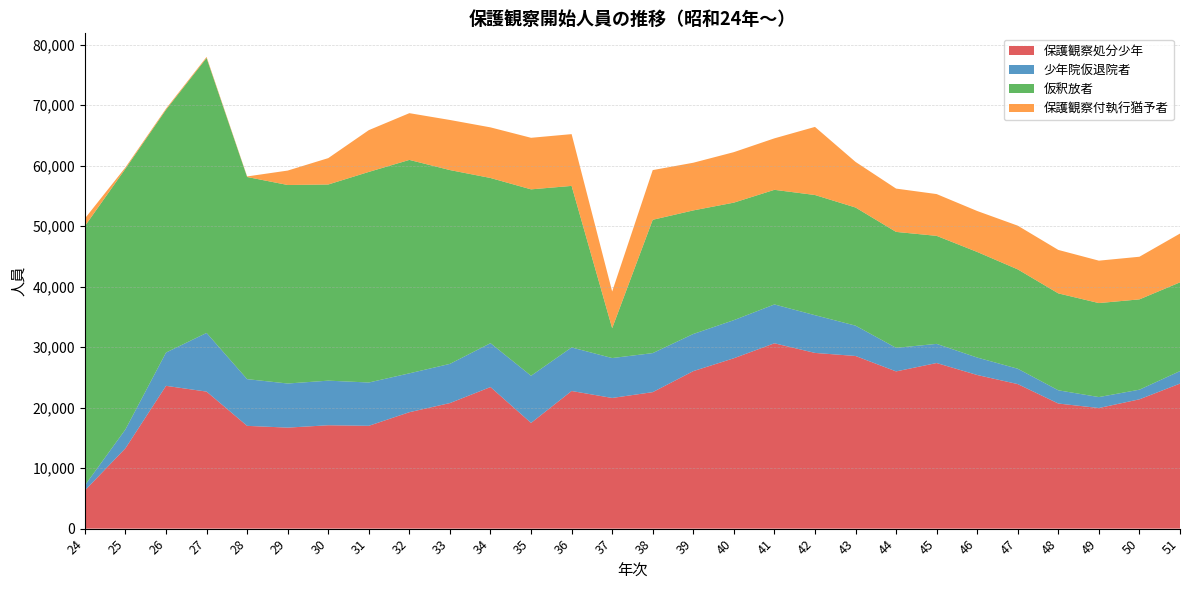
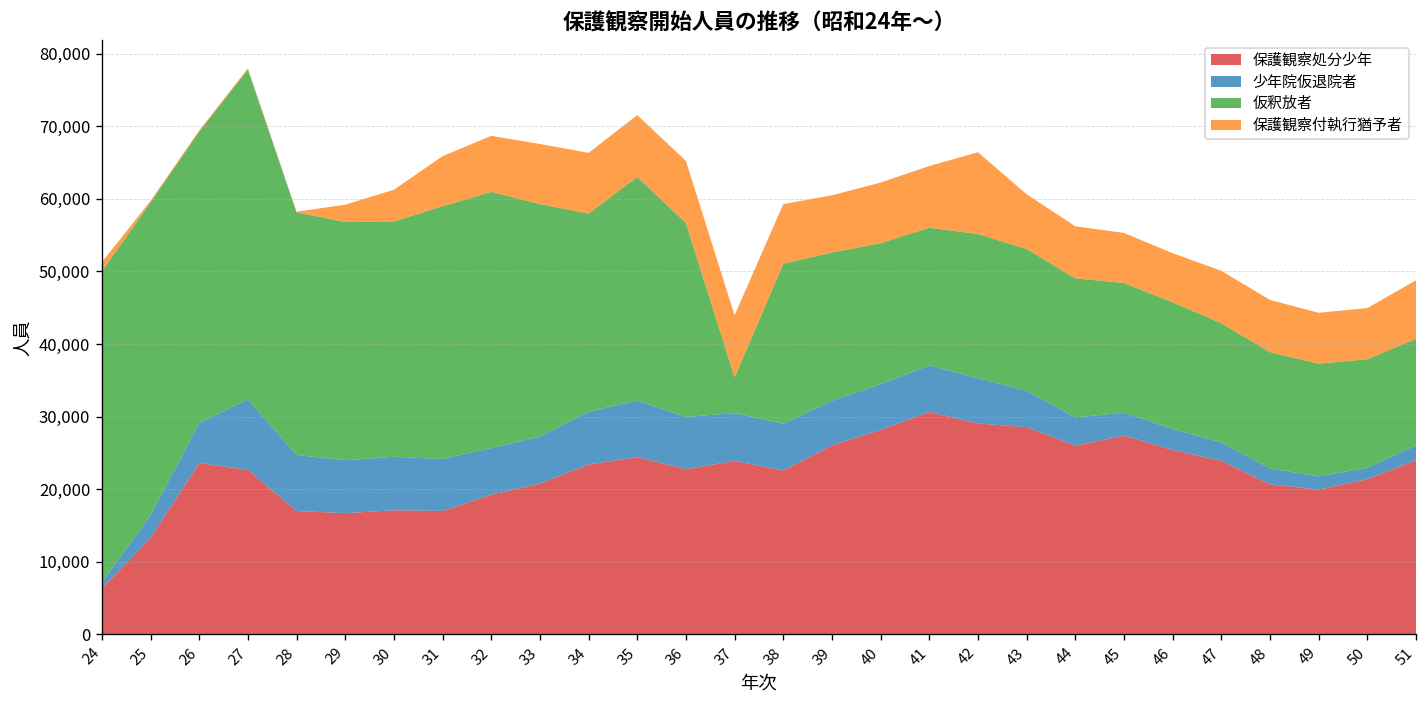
  {
    "保護観察処分少年": {
      "24": "6,000",
      "25": "13,000",
      "26": "24,000",
      "27": "23,000",
      "28": "17,000",
      "29": "17,000",
      "30": "17,000",
      "31": "17,000",
      "32": "19,000",
      "33": "21,000",
      "34": "23,000",
-     "35": "17,000",
+     "35": "24,000",
      "36": "23,000",
-     "37": "22,000",
+     "37": "24,000",
      "38": "23,000",
      "39": "26,000",
      "40": "28,000",
      "41": "31,000",
      "42": "29,000",
      "43": "29,000",
      "44": "26,000",
      "45": "27,000",
      "46": "25,000",
      "47": "24,000",
      "48": "21,000",
      "49": "20,000",
      "50": "21,000",
      "51": "24,000"
    },
    "少年院仮退院者": {
      "24": "1,000",
      "25": "3,000",
      "26": "6,000",
      "27": "10,000",
      "28": "8,000",
      "29": "7,000",
      "30": "7,000",
      "31": "7,000",
      "32": "6,000",
      "33": "6,000",
      "34": "7,000",
      "35": "8,000",
      "36": "7,000",
      "37": "7,000",
      "38": "6,000",
      "39": "6,000",
      "40": "6,000",
      "41": "6,000",
      "42": "6,000",
      "43": "5,000",
      "44": "4,000",
      "45": "3,000",
      "46": "3,000",
      "47": "3,000",
      "48": "2,000",
      "49": "2,000",
      "50": "2,000",
      "51": "2,000"
    },
    "仮釈放者": {
      "24": "43,000",
      "29": "33,000",
      "30": "32,000",
      "31": "35,000",
      "32": "35,000",
      "33": "32,000",
      "34": "27,000",
      "35": "31,000",
      "36": "27,000",
      "37": "5,000",
      "38": "22,000",
      "39": "20,000",
      "40": "19,000",
      "41": "19,000",
      "42": "20,000",
      "43": "20,000",
      "44": "19,000",
      "45": "18,000",
      "46": "17,000",
      "47": "16,000",
      "48": "16,000",
      "49": "16,000",
      "50": "15,000",
      "51": "15,000"
    },
    "保護観察付執行猶予者": {
      "24": "1,000",
      "29": "2,000",
      "30": "4,000",
      "31": "7,000",
      "32": "8,000",
      "33": "8,000",
      "34": "8,000",
      "35": "9,000",
      "36": "9,000",
-     "37": "6,000",
+     "37": "9,000",
      "38": "8,000",
      "39": "8,000",
      "40": "8,000",
      "41": "9,000",
      "42": "11,000",
      "43": "8,000",
      "44": "7,000",
      "45": "7,000",
      "46": "7,000",
      "47": "7,000",
      "48": "7,000",
      "49": "7,000",
      "50": "7,000",
      "51": "8,000"
    }
  }
